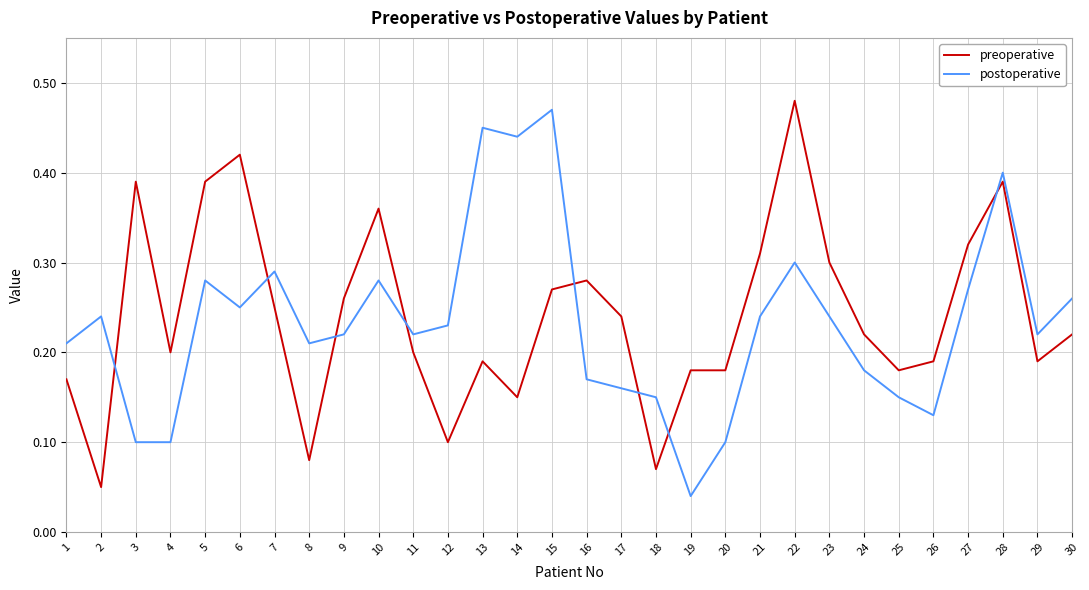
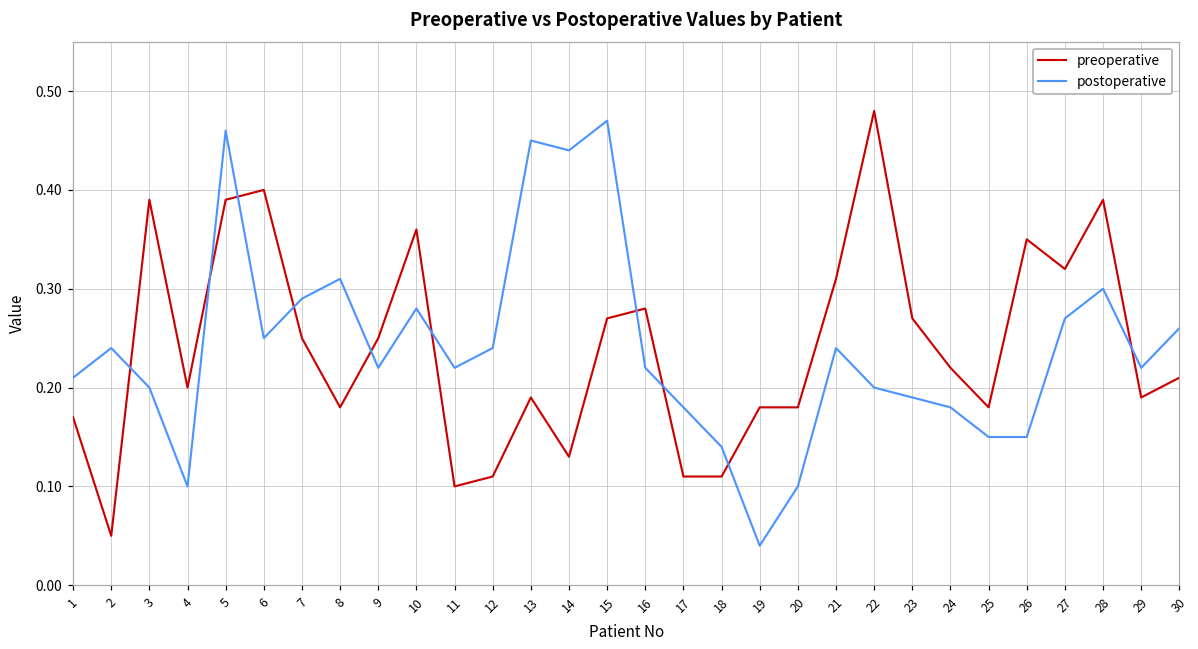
  {
    "preoperative": {
      "1": 0.17,
      "2": 0.05,
      "3": 0.39,
      "4": 0.20,
      "5": 0.39,
-     "6": 0.42,
+     "6": 0.40,
      "7": 0.25,
-     "8": 0.08,
-     "9": 0.26,
+     "8": 0.18,
+     "9": 0.25,
      "10": 0.36,
-     "11": 0.2,
-     "12": 0.10,
+     "11": 0.1,
+     "12": 0.11,
      "13": 0.19,
-     "14": 0.15,
+     "14": 0.13,
      "15": 0.27,
      "16": 0.28,
-     "17": 0.24,
-     "18": 0.07,
+     "17": 0.11,
+     "18": 0.11,
      "19": 0.18,
      "20": 0.18,
      "21": 0.31,
      "22": 0.48,
-     "23": 0.30,
+     "23": 0.27,
      "24": 0.22,
      "25": 0.18,
-     "26": 0.19,
+     "26": 0.35,
      "27": 0.32,
      "28": 0.39,
      "29": 0.19,
-     "30": 0.22
+     "30": 0.21
    },
    "postoperative": {
      "1": 0.21,
      "2": 0.24,
-     "3": 0.1,
+     "3": 0.2,
      "4": 0.10,
-     "5": 0.28,
+     "5": 0.46,
      "6": 0.25,
      "7": 0.29,
-     "8": 0.21,
+     "8": 0.31,
      "9": 0.22,
      "10": 0.28,
      "11": 0.22,
-     "12": 0.23,
+     "12": 0.24,
      "13": 0.45,
      "14": 0.44,
      "15": 0.47,
-     "16": 0.17,
-     "17": 0.16,
-     "18": 0.15,
+     "16": 0.22,
+     "17": 0.18,
+     "18": 0.14,
      "19": 0.04,
      "20": 0.10,
      "21": 0.24,
-     "22": 0.3,
-     "23": 0.24,
+     "22": 0.2,
+     "23": 0.19,
      "24": 0.18,
      "25": 0.15,
-     "26": 0.13,
+     "26": 0.15,
      "27": 0.27,
-     "28": 0.4,
+     "28": 0.3,
      "29": 0.22,
      "30": 0.26
    }
  }
